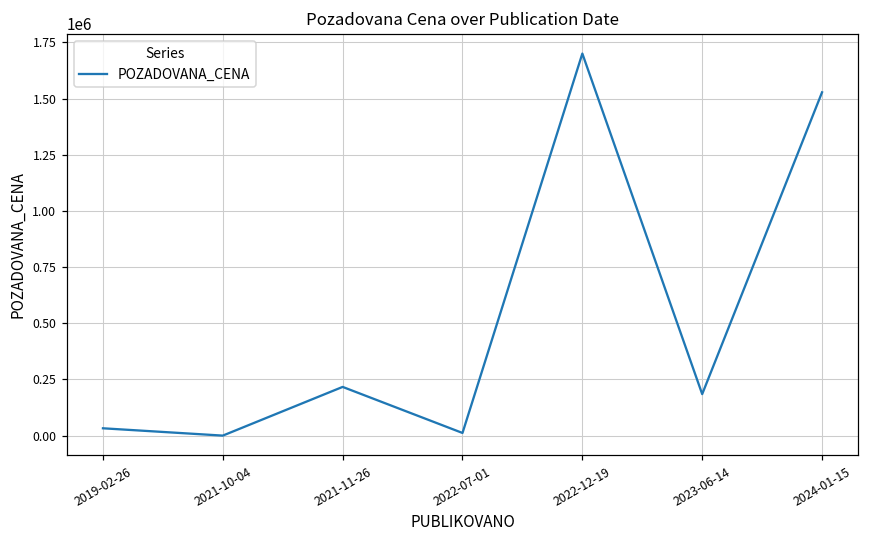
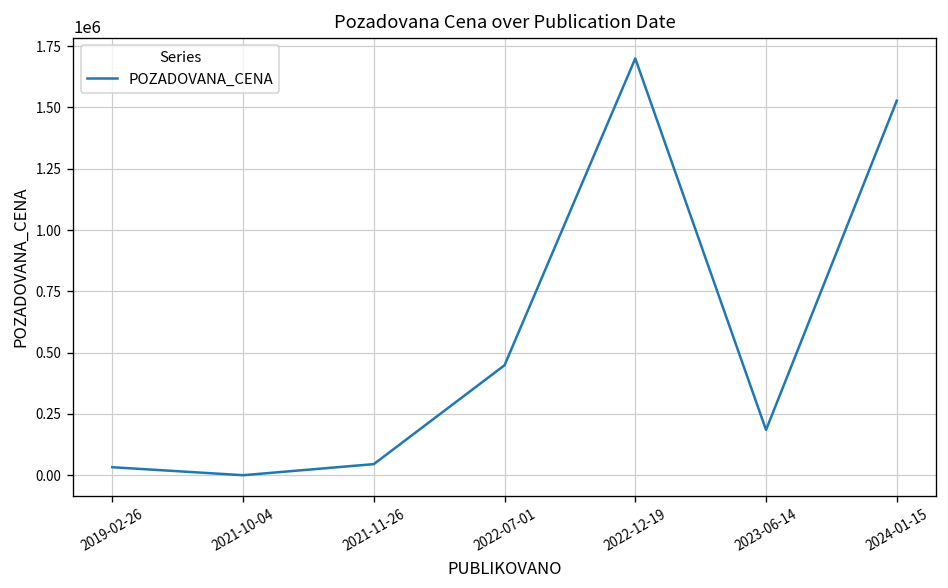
  {
    "2019-02-26": 30000,
    "2021-10-04": 0,
-   "2021-11-26": 220000,
-   "2022-07-01": 10000,
+   "2021-11-26": 50000,
+   "2022-07-01": 450000,
    "2022-12-19": 1700000,
    "2023-06-14": 180000,
    "2024-01-15": 1530000
  }
